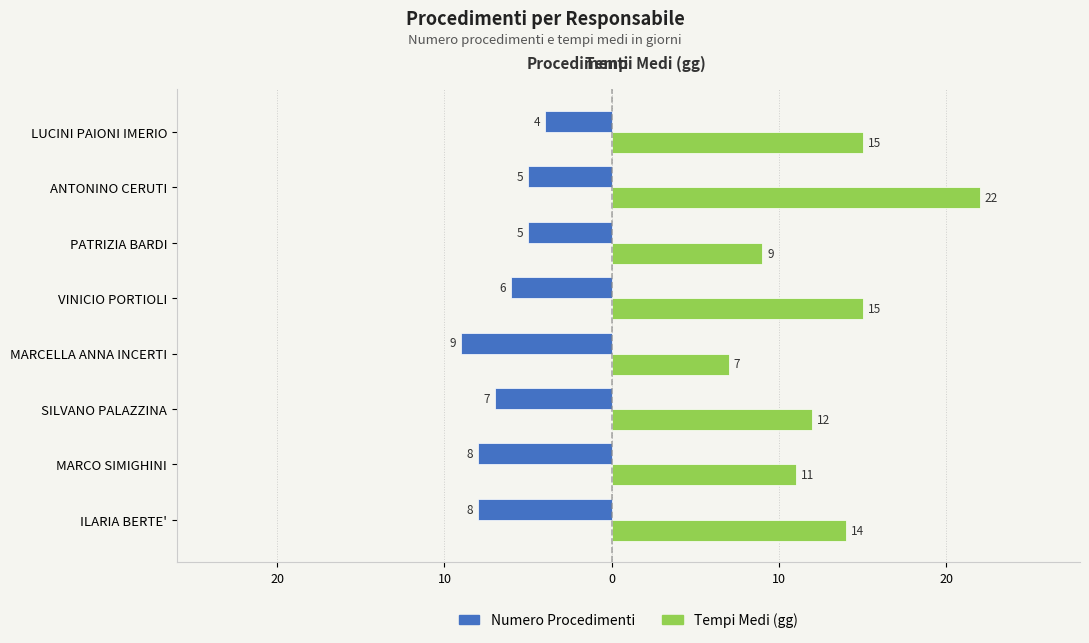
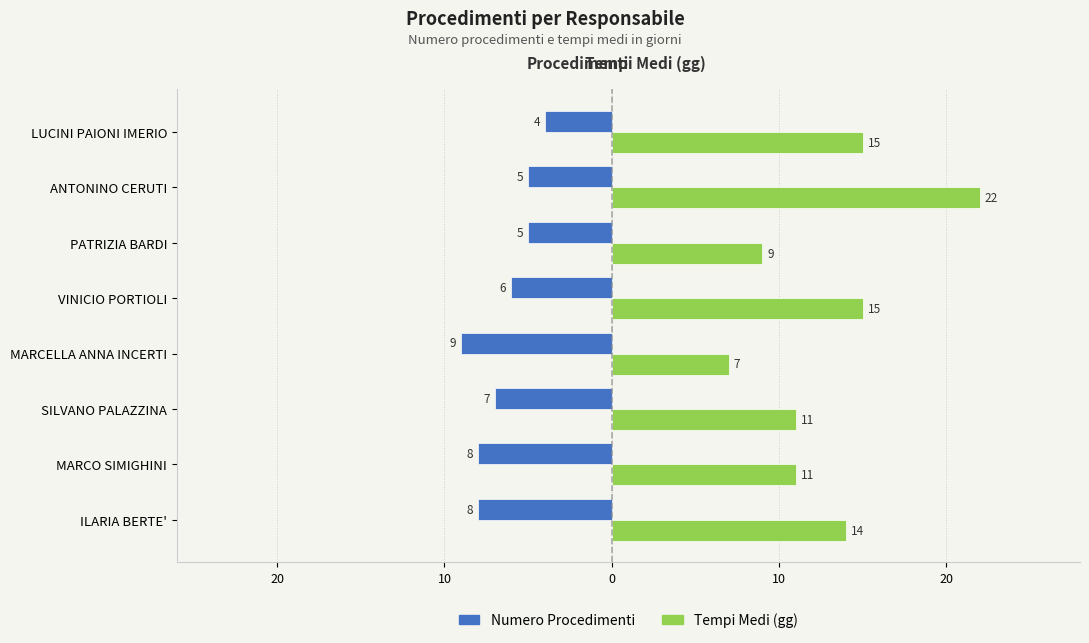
  {
    "Tempi Medi (gg)": {
      "LUCINI PAIONI IMERIO": 15,
      "ANTONINO CERUTI": 22,
      "PATRIZIA BARDI": 9,
      "VINICIO PORTIOLI": 15,
      "MARCELLA ANNA INCERTI": 7,
-     "SILVANO PALAZZINA": 12,
+     "SILVANO PALAZZINA": 11,
      "MARCO SIMIGHINI": 11,
      "ILARIA BERTE'": 14
    }
  }
